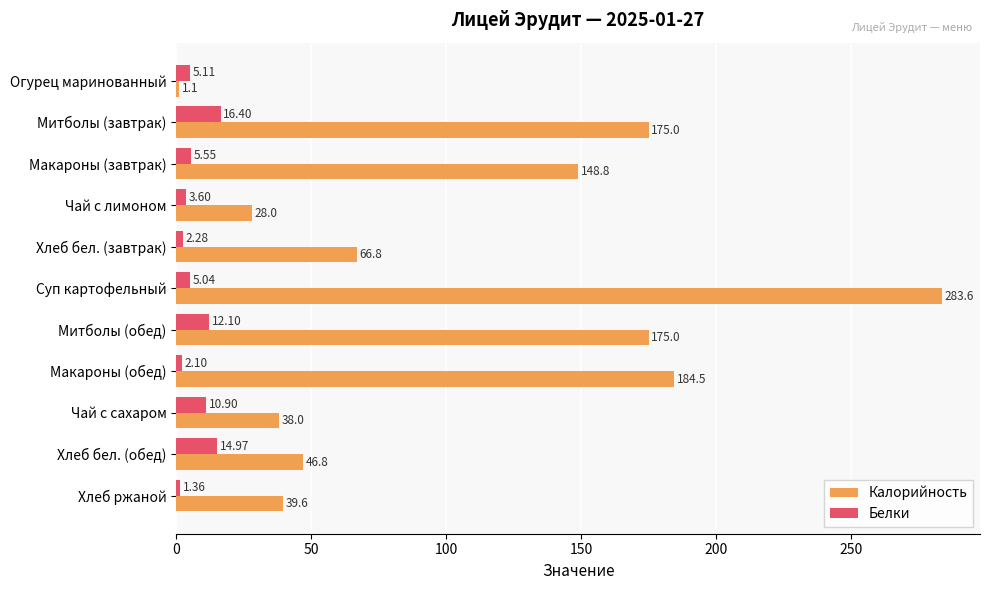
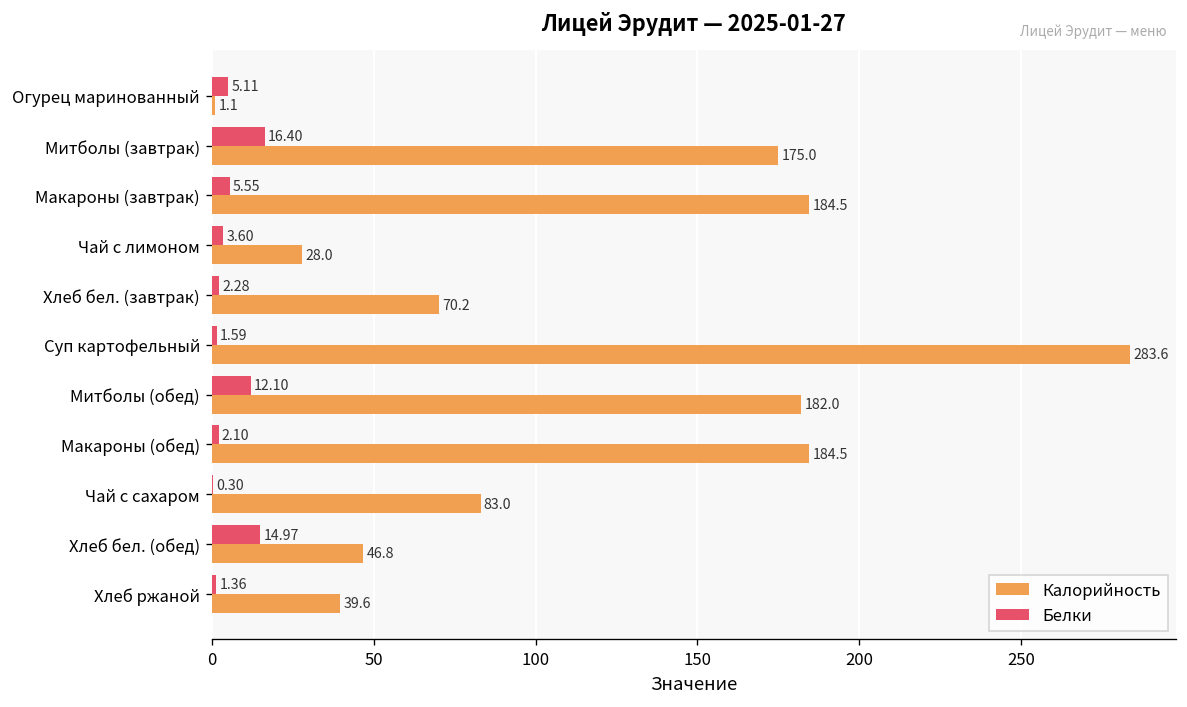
  {
    "Калорийность": {
      "Огурец маринованный": 1.1,
      "Митболы (завтрак)": 175.0,
-     "Макароны (завтрак)": 148.8,
+     "Макароны (завтрак)": 184.5,
      "Чай с лимоном": 28.0,
-     "Хлеб бел. (завтрак)": 66.8,
+     "Хлеб бел. (завтрак)": 70.2,
      "Суп картофельный": 283.6,
-     "Митболы (обед)": 175.0,
+     "Митболы (обед)": 182.0,
      "Макароны (обед)": 184.5,
-     "Чай с сахаром": 38.0,
+     "Чай с сахаром": 83.0,
      "Хлеб бел. (обед)": 46.8,
      "Хлеб ржаной": 39.6
    },
    "Белки": {
      "Огурец маринованный": 5.11,
      "Митболы (завтрак)": 16.40,
      "Макароны (завтрак)": 5.55,
      "Чай с лимоном": 3.60,
      "Хлеб бел. (завтрак)": 2.28,
-     "Суп картофельный": 5.04,
+     "Суп картофельный": 1.59,
      "Митболы (обед)": 12.10,
      "Макароны (обед)": 2.10,
-     "Чай с сахаром": 10.90,
+     "Чай с сахаром": 0.30,
      "Хлеб бел. (обед)": 14.97,
      "Хлеб ржаной": 1.36
    }
  }
